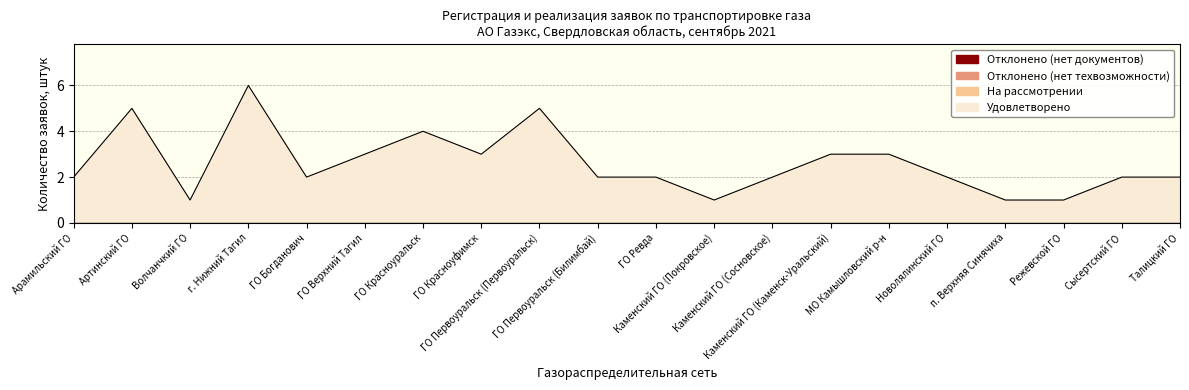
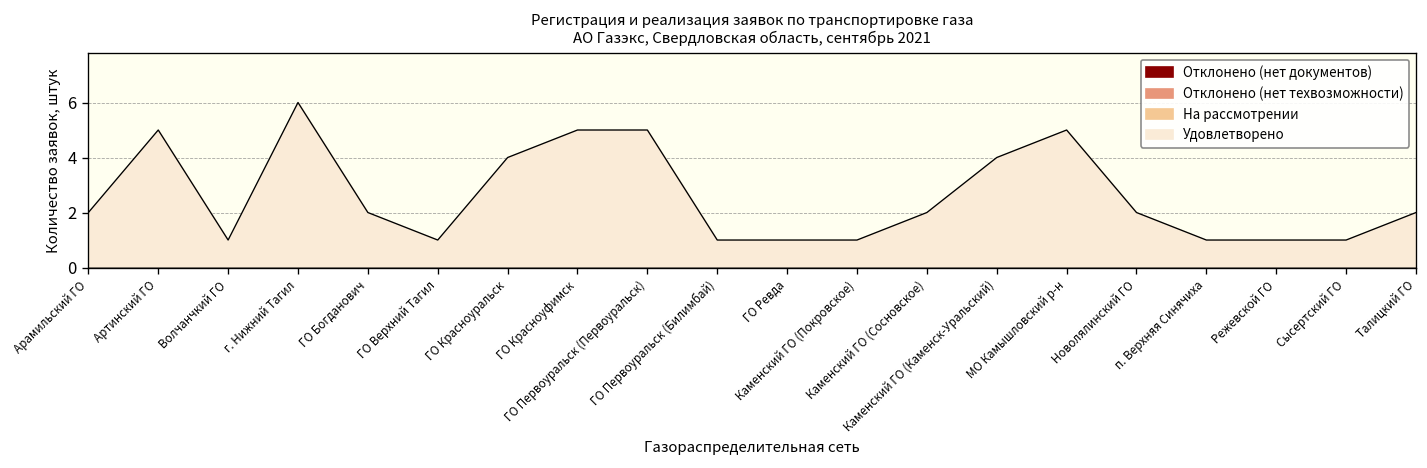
  {
    "На рассмотрении": {
      "Арамильский ГО": 0,
      "Артинский ГО": 0,
      "Волчанчкий ГО": 0,
      "г. Нижний Тагил": 0,
      "ГО Богданович": 0,
      "ГО Верхний Тагил": 0,
      "ГО Красноуральск": 0,
      "ГО Красноуфимск": 0,
      "ГО Первоуральск (Первоуральск)": 0,
      "ГО Первоуральск (Билимбай)": 0,
      "ГО Ревда": 0,
      "Каменский ГО (Покровское)": 0,
      "Каменский ГО (Сосновское)": 0,
      "Каменский ГО (Каменск-Уральский)": 0,
      "МО Камышловский р-н": 0,
      "Новолялинский ГО": 0,
      "п. Верхняя Синячиха": 0,
      "Режевской ГО": 0,
      "Сысертский ГО": 0,
      "Талицкий ГО": 0
    },
    "Удовлетворено": {
      "Арамильский ГО": 2,
      "Артинский ГО": 5,
      "Волчанчкий ГО": 1,
      "г. Нижний Тагил": 6,
      "ГО Богданович": 2,
-     "ГО Верхний Тагил": 3,
+     "ГО Верхний Тагил": 1,
      "ГО Красноуральск": 4,
-     "ГО Красноуфимск": 3,
+     "ГО Красноуфимск": 5,
      "ГО Первоуральск (Первоуральск)": 5,
-     "ГО Первоуральск (Билимбай)": 2,
-     "ГО Ревда": 2,
+     "ГО Первоуральск (Билимбай)": 1,
+     "ГО Ревда": 1,
      "Каменский ГО (Покровское)": 1,
      "Каменский ГО (Сосновское)": 2,
-     "Каменский ГО (Каменск-Уральский)": 3,
-     "МО Камышловский р-н": 3,
+     "Каменский ГО (Каменск-Уральский)": 4,
+     "МО Камышловский р-н": 5,
      "Новолялинский ГО": 2,
      "п. Верхняя Синячиха": 1,
      "Режевской ГО": 1,
-     "Сысертский ГО": 2,
+     "Сысертский ГО": 1,
      "Талицкий ГО": 2
    }
  }
